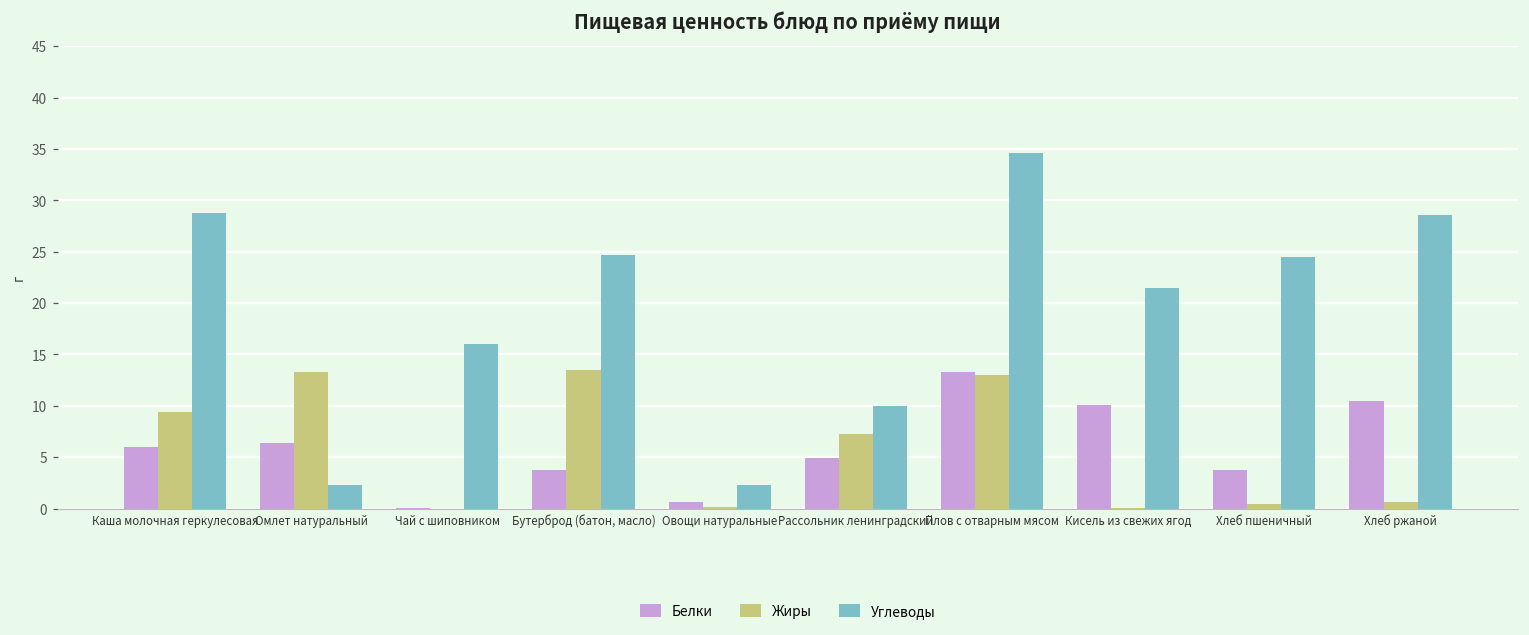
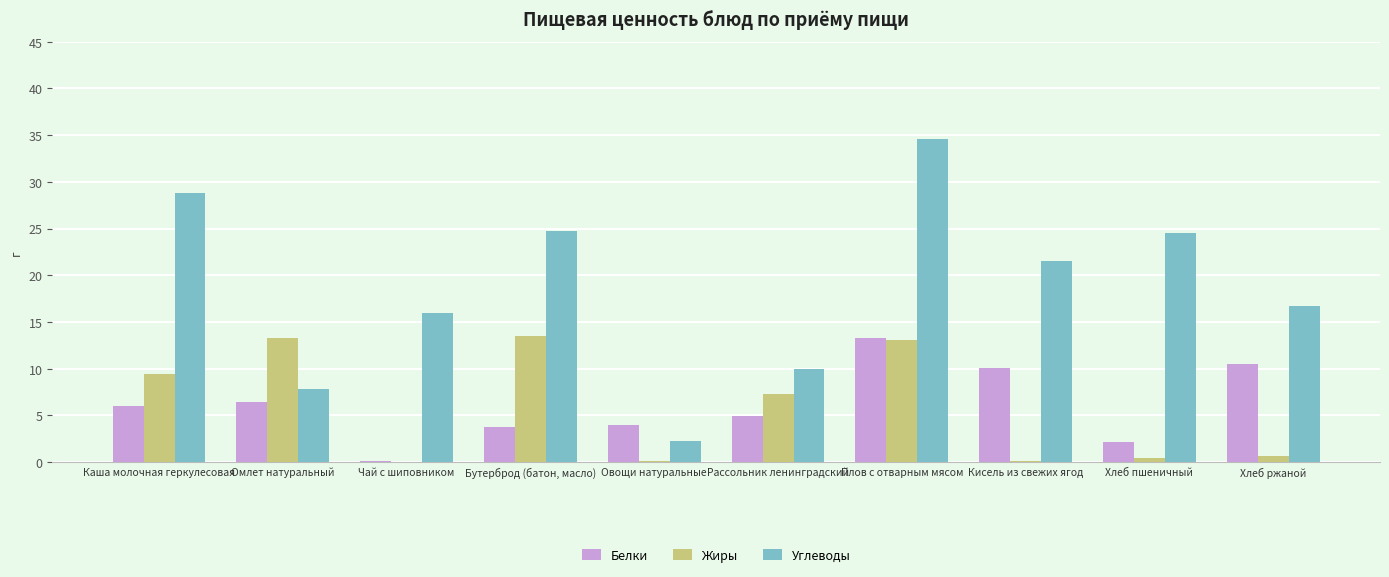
  {
    "Белки": {
      "Каша молочная геркулесовая": 6,
      "Омлет натуральный": 6,
      "Бутерброд (батон, масло)": 4,
-     "Овощи натуральные": 1,
+     "Овощи натуральные": 4,
      "Рассольник ленинградский": 5,
      "Плов с отварным мясом": 13,
      "Кисель из свежих ягод": 10,
-     "Хлеб пшеничный": 4,
+     "Хлеб пшеничный": 2,
      "Хлеб ржаной": 11
    },
    "Жиры": {
      "Каша молочная геркулесовая": 9,
      "Омлет натуральный": 13,
      "Чай с шиповником": 0,
      "Бутерброд (батон, масло)": 13,
      "Рассольник ленинградский": 7,
      "Плов с отварным мясом": 13,
      "Хлеб пшеничный": 0,
      "Хлеб ржаной": 1
    },
    "Углеводы": {
      "Каша молочная геркулесовая": 29,
-     "Омлет натуральный": 2,
+     "Омлет натуральный": 8,
      "Чай с шиповником": 16,
      "Бутерброд (батон, масло)": 25,
      "Овощи натуральные": 2,
      "Рассольник ленинградский": 10,
      "Плов с отварным мясом": 35,
      "Кисель из свежих ягод": 22,
      "Хлеб пшеничный": 25,
-     "Хлеб ржаной": 29
+     "Хлеб ржаной": 17
    }
  }
